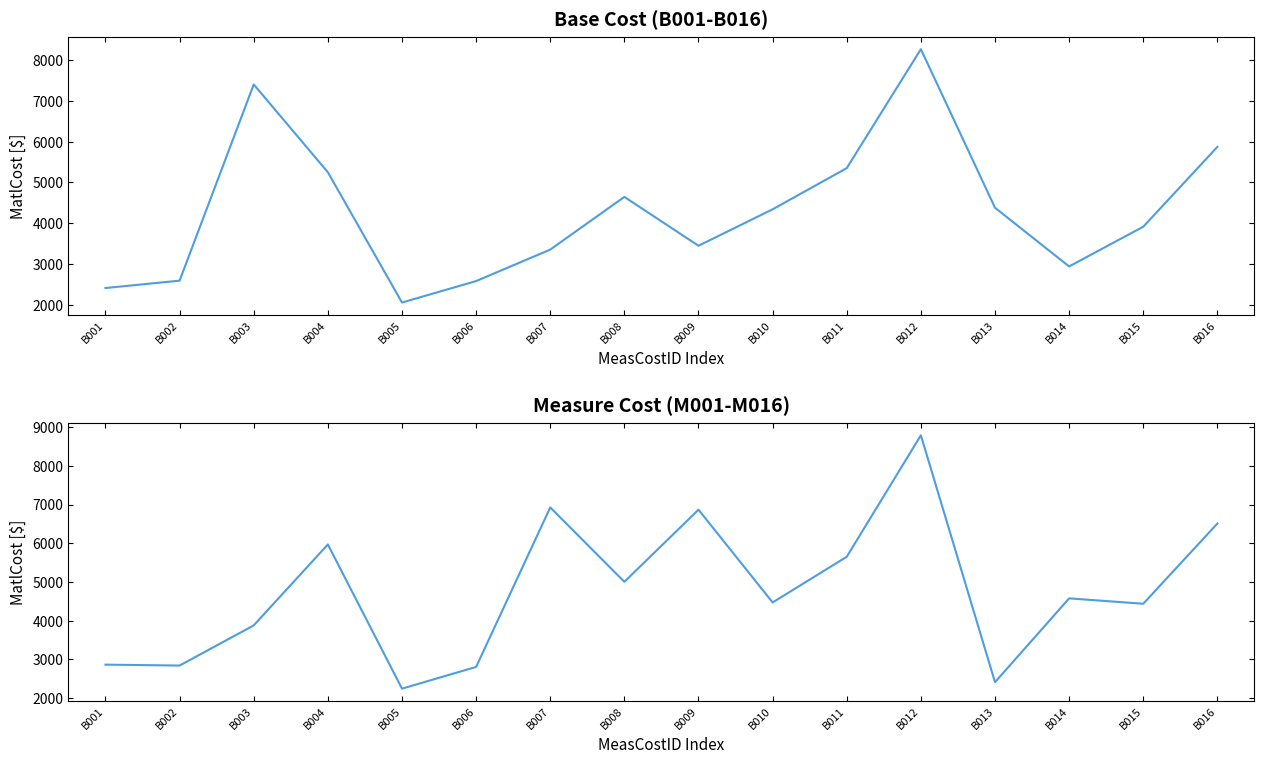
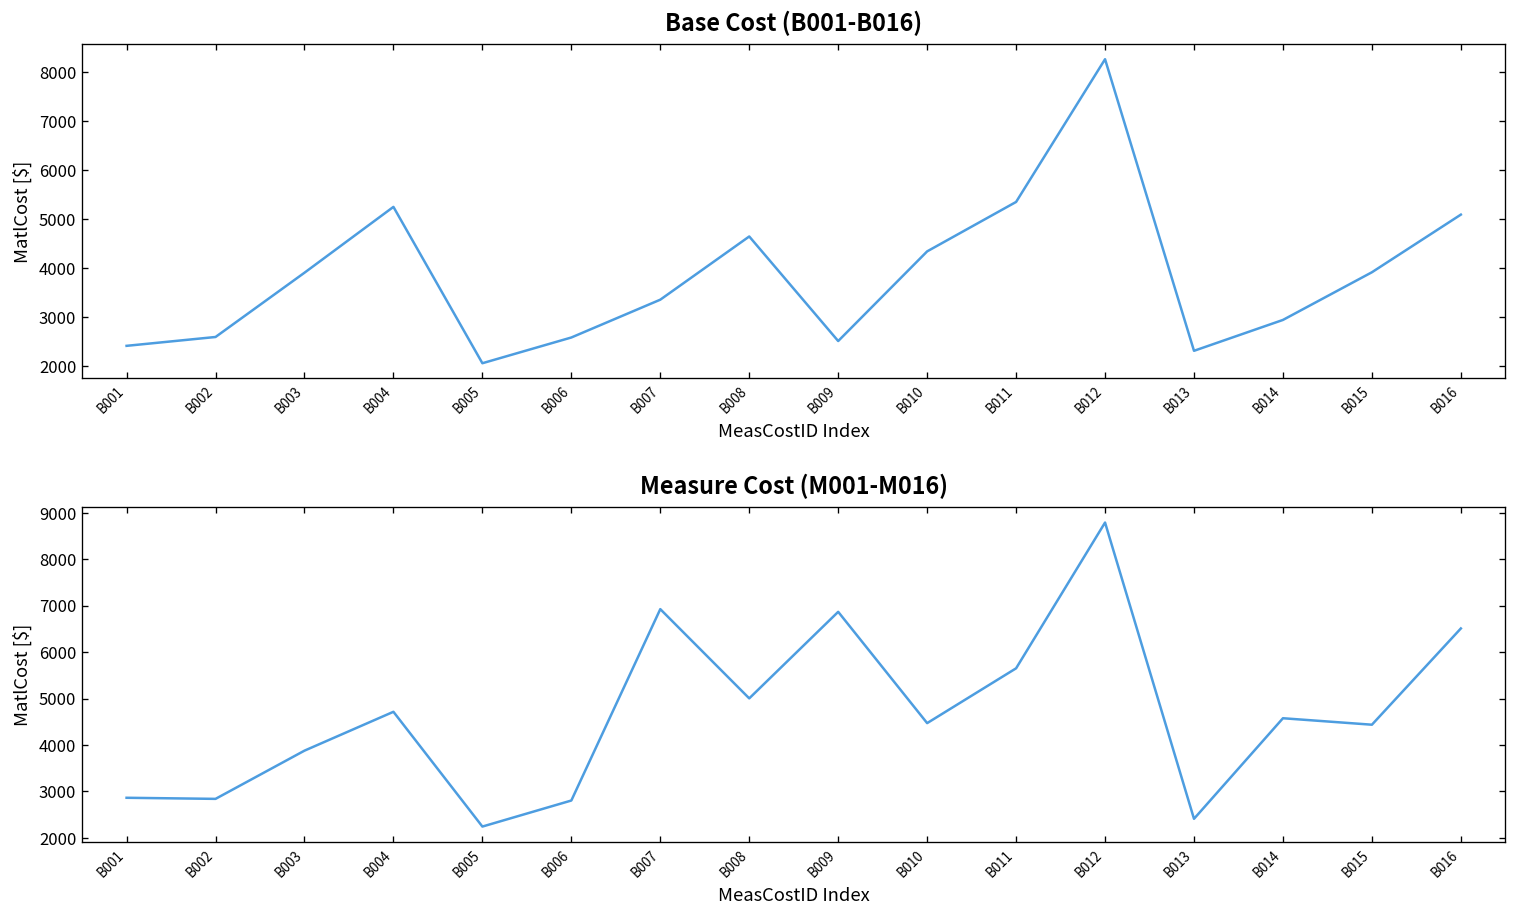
  {
    "Base Cost (B001-B016)": {
      "B001": 2400,
      "B002": 2600,
-     "B003": 7400,
+     "B003": 3900,
      "B004": 5300,
      "B005": 2100,
      "B006": 2600,
      "B007": 3400,
      "B008": 4600,
-     "B009": 3400,
+     "B009": 2500,
      "B010": 4300,
      "B011": 5400,
      "B012": 8300,
-     "B013": 4400,
+     "B013": 2300,
      "B014": 2900,
      "B015": 3900,
-     "B016": 5900
+     "B016": 5100
    },
    "Measure Cost (M001-M016)": {
      "B001": 2900,
      "B002": 2800,
      "B003": 3900,
-     "B004": 6000,
+     "B004": 4700,
      "B005": 2200,
      "B006": 2800,
      "B007": 6900,
      "B008": 5000,
      "B009": 6900,
      "B010": 4500,
      "B011": 5700,
      "B012": 8800,
      "B013": 2400,
      "B014": 4600,
      "B015": 4400,
      "B016": 6500
    }
  }
